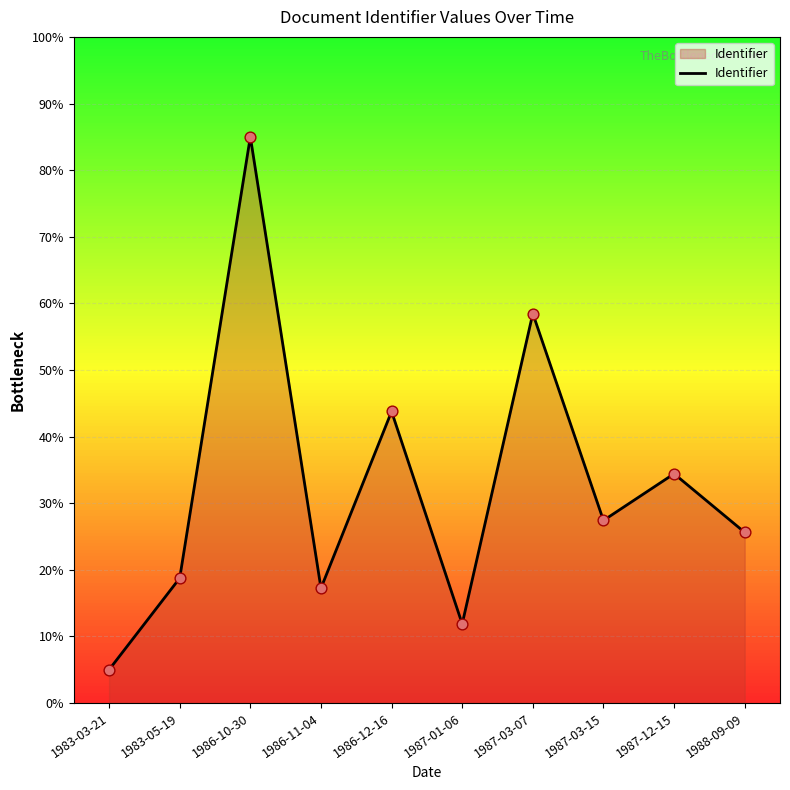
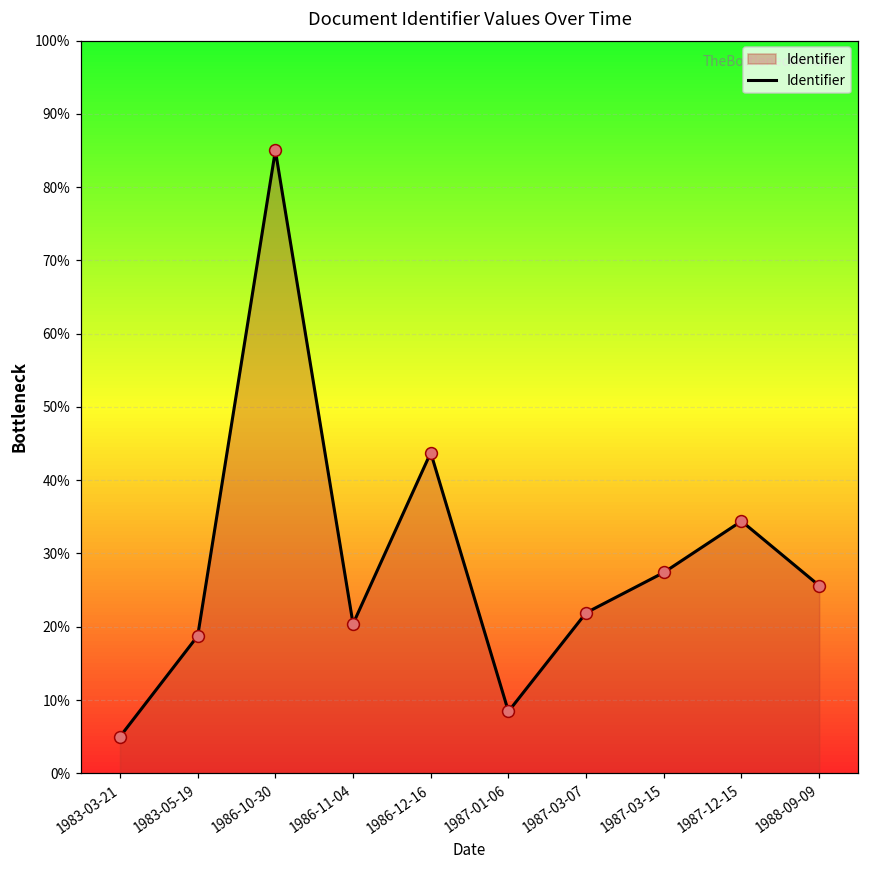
  {
    "1983-03-21": "5%",
    "1983-05-19": "19%",
    "1986-10-30": "85%",
-   "1986-11-04": "17%",
+   "1986-11-04": "20%",
    "1986-12-16": "44%",
-   "1987-01-06": "12%",
-   "1987-03-07": "58%",
+   "1987-01-06": "8%",
+   "1987-03-07": "22%",
    "1987-03-15": "27%",
    "1987-12-15": "34%",
    "1988-09-09": "26%"
  }
